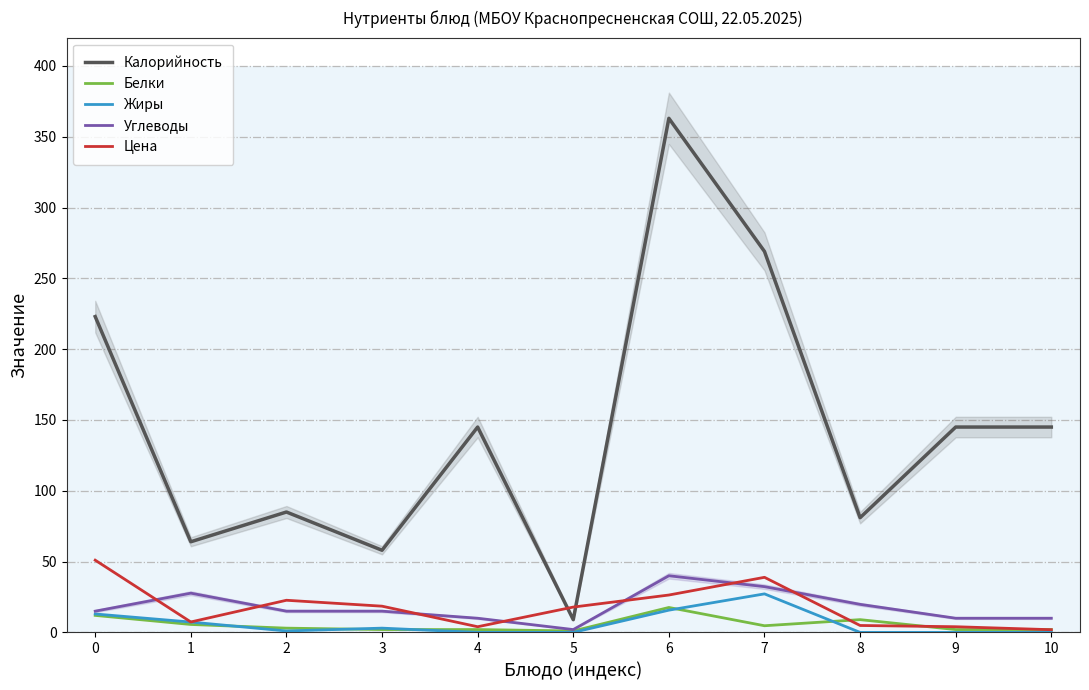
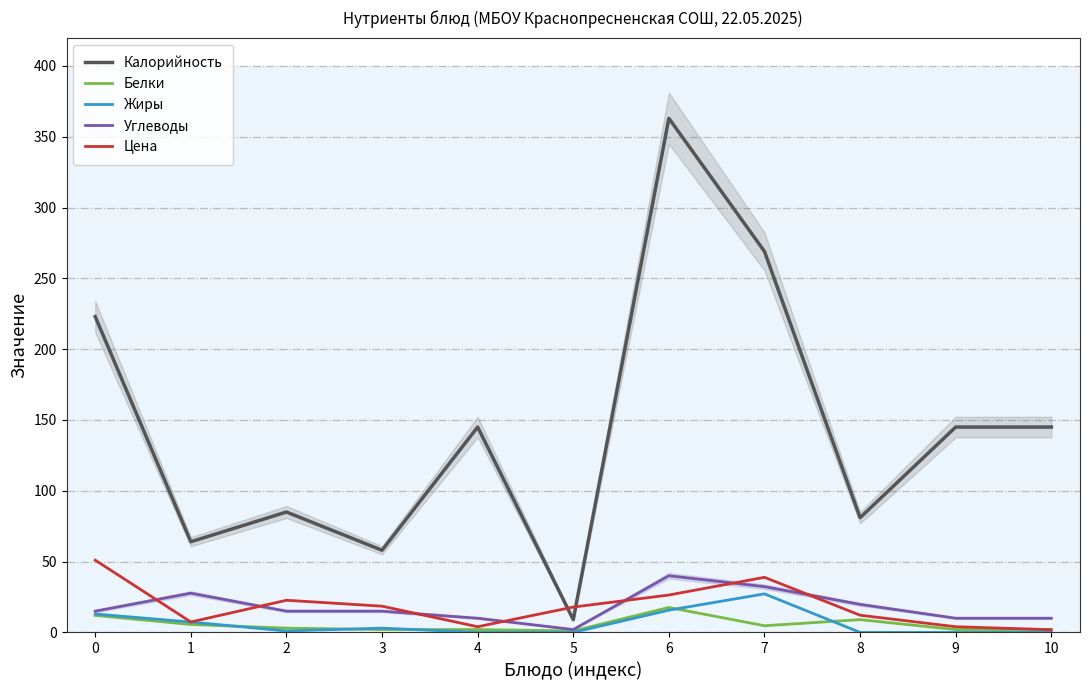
  {
    "Белки": {
      "2": 3,
      "4": 2,
      "6": 18,
      "7": 5,
      "8": 9,
      "9": 2
    },
    "Жиры": {
      "2": 1,
      "4": 0,
      "6": 16,
      "7": 27,
      "8": 0,
      "9": 0,
      "10": 0
    },
    "Цена": {
      "0": 51,
      "2": 23,
      "3": 19,
      "4": 4,
      "5": 18,
      "6": 26,
      "7": 39,
-     "8": 5,
+     "8": 12,
      "9": 4
    }
  }
